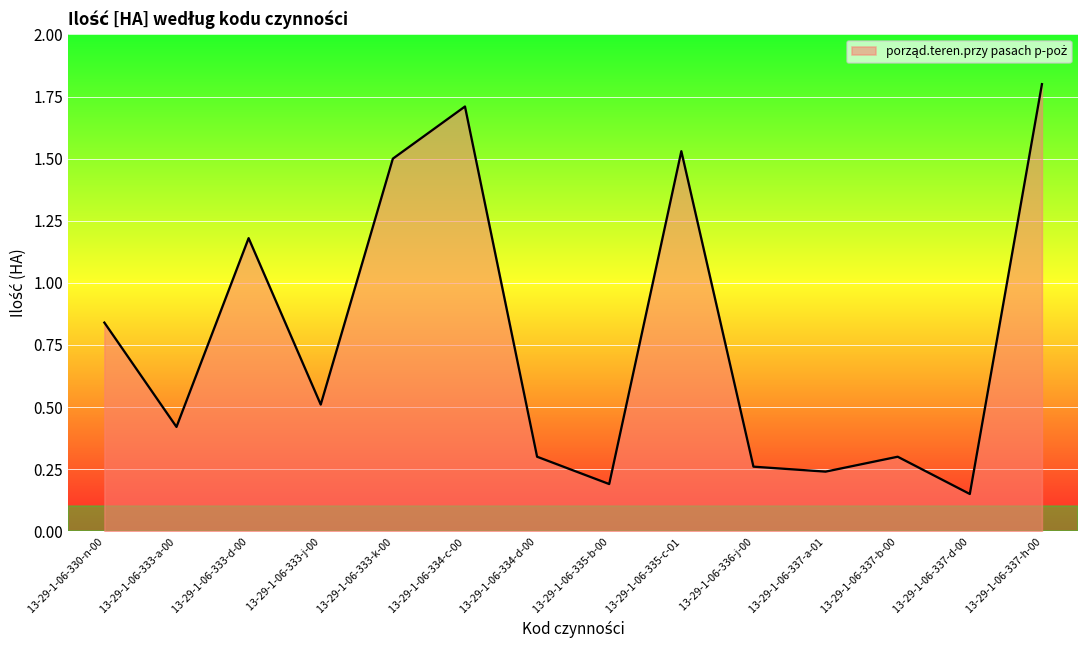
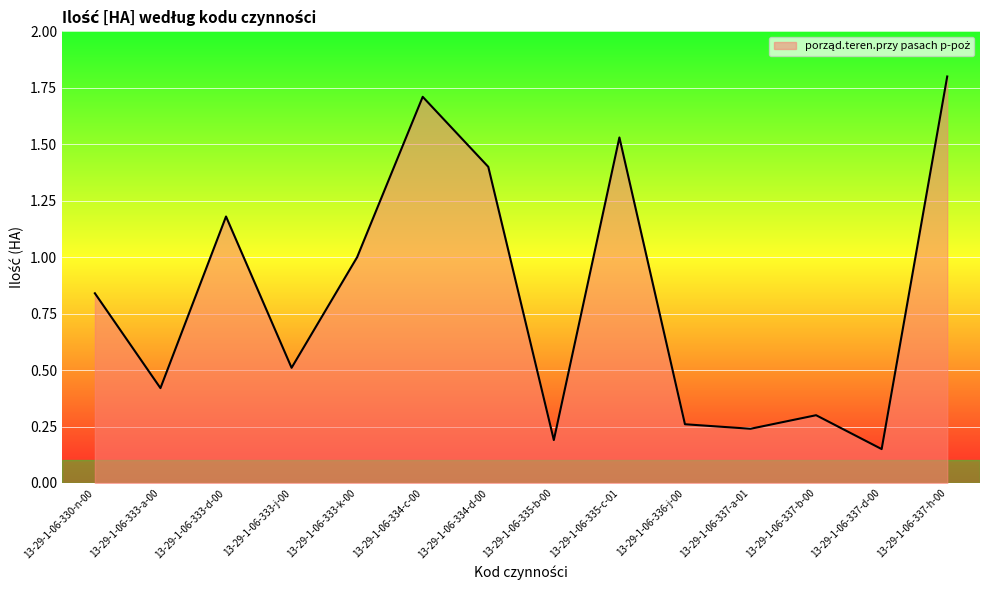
  {
    "13-29-1-06-330-n-00": 0.84,
    "13-29-1-06-333-a-00": 0.42,
    "13-29-1-06-333-d-00": 1.18,
    "13-29-1-06-333-j-00": 0.5,
-   "13-29-1-06-333-k-00": 1.5,
+   "13-29-1-06-333-k-00": 1.0,
    "13-29-1-06-334-c-00": 1.7,
-   "13-29-1-06-334-d-00": 0.3,
+   "13-29-1-06-334-d-00": 1.4,
    "13-29-1-06-335-b-00": 0.2,
    "13-29-1-06-335-c-01": 1.53,
    "13-29-1-06-336-j-00": 0.26,
    "13-29-1-06-337-a-01": 0.24,
    "13-29-1-06-337-b-00": 0.3,
    "13-29-1-06-337-d-00": 0.15,
    "13-29-1-06-337-h-00": 1.8
  }
